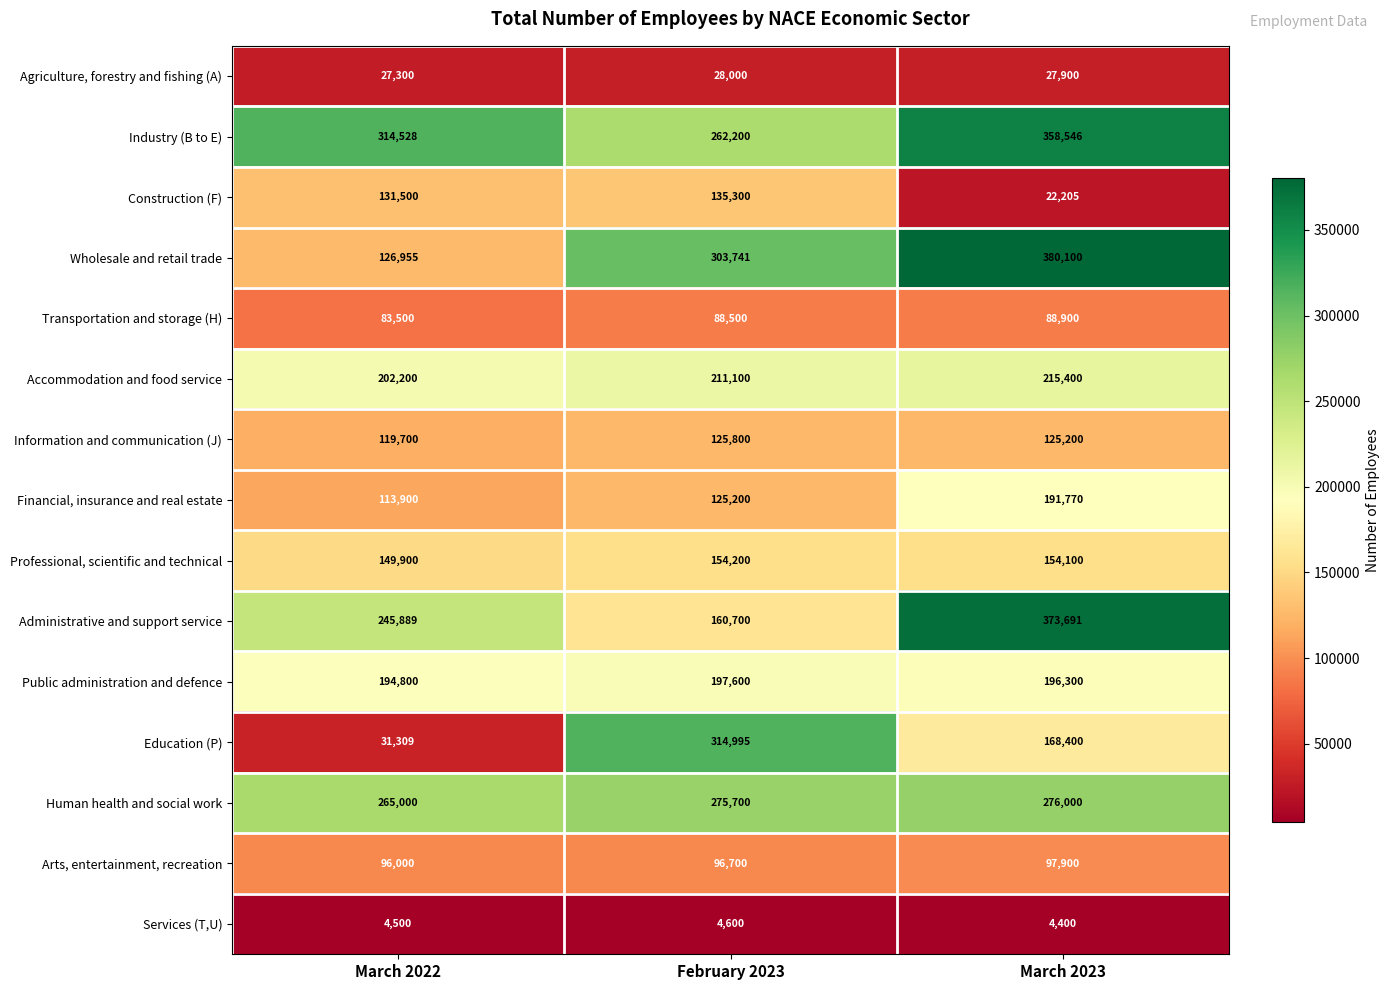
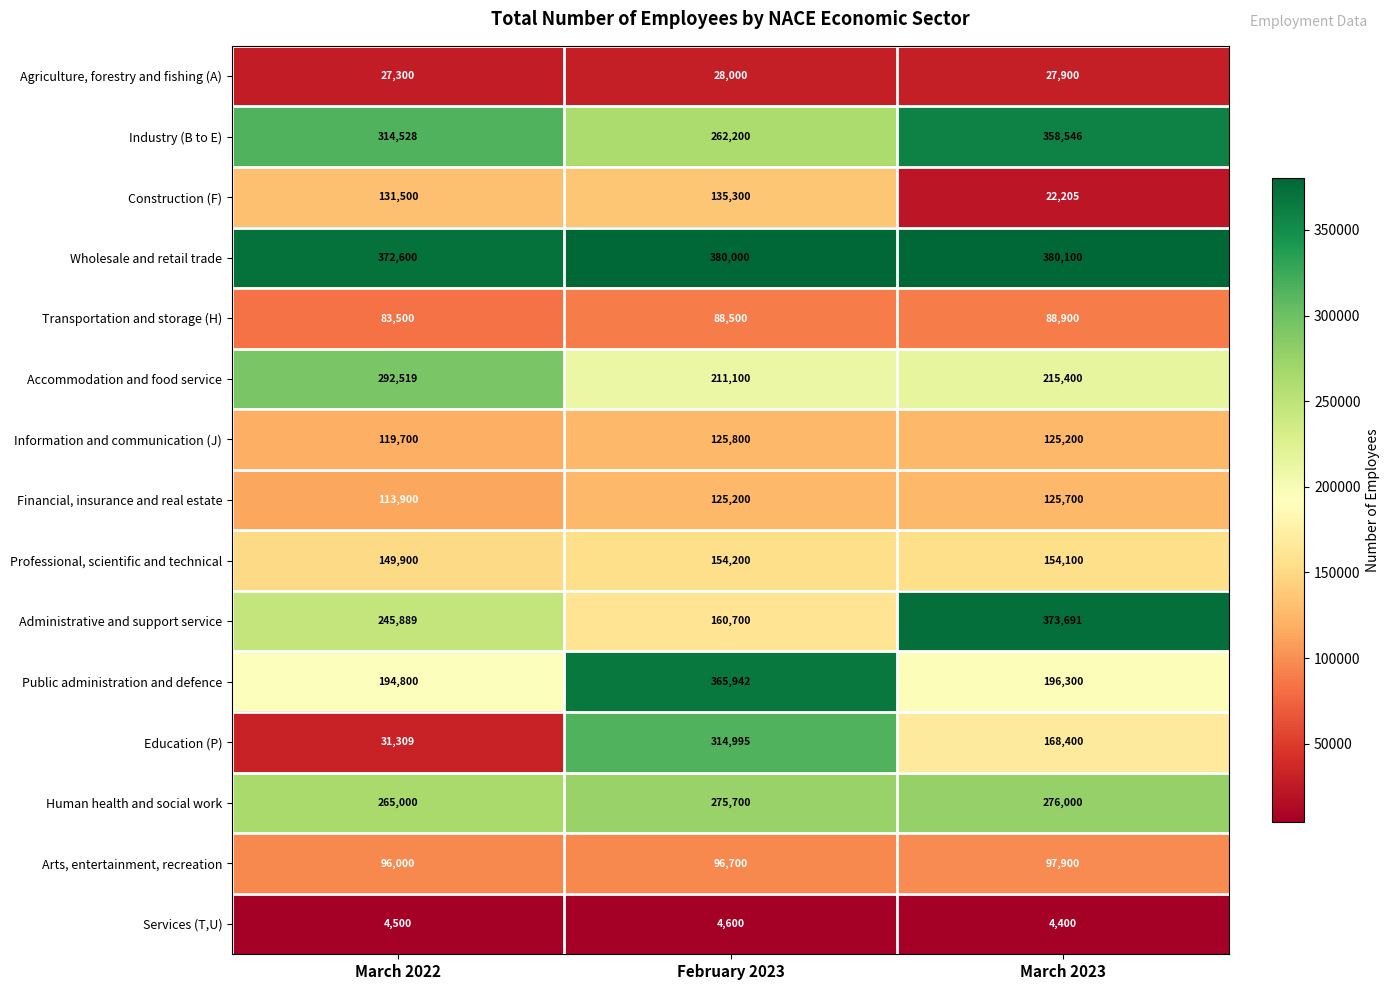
  {
    "Agriculture, forestry and fishing (A)": {
      "March 2022": "27,300",
      "February 2023": "28,000",
      "March 2023": "27,900"
    },
    "Industry (B to E)": {
      "March 2022": "314,528",
      "February 2023": "262,200",
      "March 2023": "358,546"
    },
    "Construction (F)": {
      "March 2022": "131,500",
      "February 2023": "135,300",
      "March 2023": "22,205"
    },
    "Wholesale and retail trade": {
-     "March 2022": "126,955",
-     "February 2023": "303,741",
+     "March 2022": "372,600",
+     "February 2023": "380,000",
      "March 2023": "380,100"
    },
    "Transportation and storage (H)": {
      "March 2022": "83,500",
      "February 2023": "88,500",
      "March 2023": "88,900"
    },
    "Accommodation and food service": {
-     "March 2022": "202,200",
+     "March 2022": "292,519",
      "February 2023": "211,100",
      "March 2023": "215,400"
    },
    "Information and communication (J)": {
      "March 2022": "119,700",
      "February 2023": "125,800",
      "March 2023": "125,200"
    },
    "Financial, insurance and real estate": {
      "March 2022": "113,900",
      "February 2023": "125,200",
-     "March 2023": "191,770"
+     "March 2023": "125,700"
    },
    "Professional, scientific and technical": {
      "March 2022": "149,900",
      "February 2023": "154,200",
      "March 2023": "154,100"
    },
    "Administrative and support service": {
      "March 2022": "245,889",
      "February 2023": "160,700",
      "March 2023": "373,691"
    },
    "Public administration and defence": {
      "March 2022": "194,800",
-     "February 2023": "197,600",
+     "February 2023": "365,942",
      "March 2023": "196,300"
    },
    "Education (P)": {
      "March 2022": "31,309",
      "February 2023": "314,995",
      "March 2023": "168,400"
    },
    "Human health and social work": {
      "March 2022": "265,000",
      "February 2023": "275,700",
      "March 2023": "276,000"
    },
    "Arts, entertainment, recreation": {
      "March 2022": "96,000",
      "February 2023": "96,700",
      "March 2023": "97,900"
    },
    "Services (T,U)": {
      "March 2022": "4,500",
      "February 2023": "4,600",
      "March 2023": "4,400"
    }
  }
